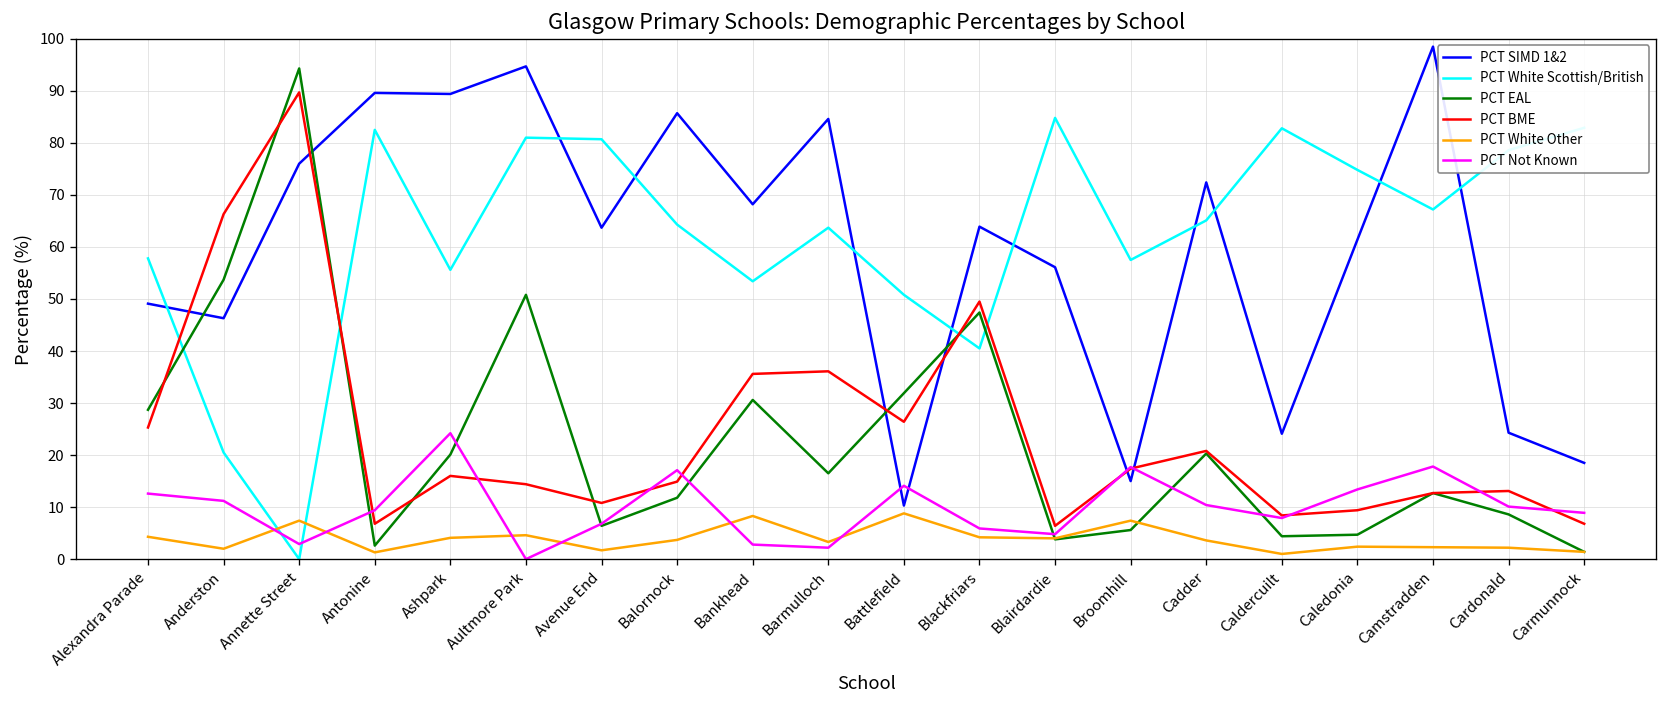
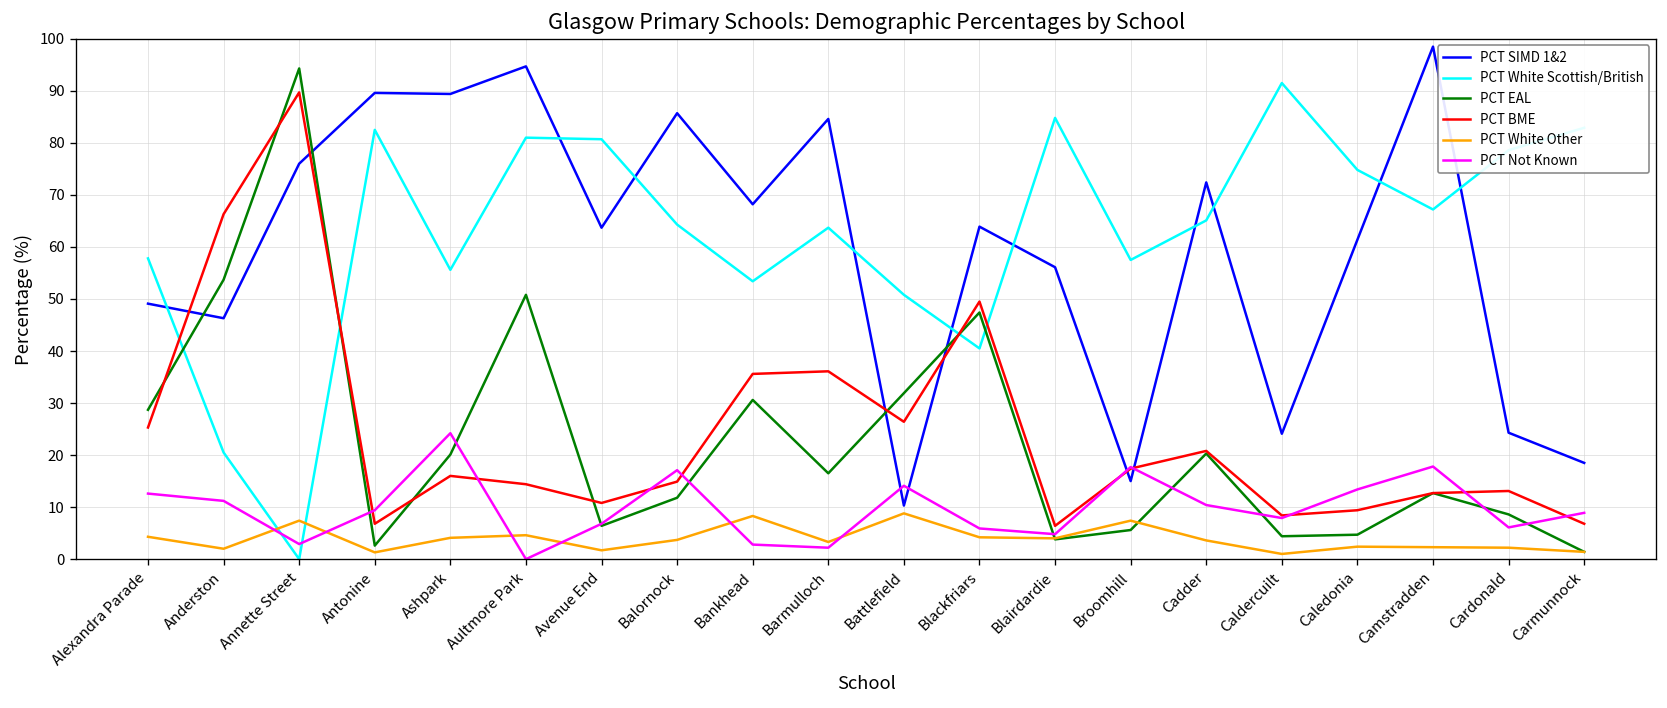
  {
    "PCT SIMD 1&2": {
      "Alexandra Parade": 49,
      "Anderston": 46,
      "Annette Street": 76,
      "Antonine": 90,
      "Ashpark": 89,
      "Aultmore Park": 95,
      "Avenue End": 64,
      "Balornock": 86,
      "Bankhead": 68,
      "Barmulloch": 85,
      "Battlefield": 10,
      "Blackfriars": 64,
      "Blairdardie": 56,
      "Broomhill": 15,
      "Cadder": 72,
      "Caldercuilt": 24,
      "Caledonia": 61,
      "Camstradden": 99,
      "Cardonald": 24,
      "Carmunnock": 19
    },
    "PCT White Scottish/British": {
      "Alexandra Parade": 58,
      "Anderston": 21,
      "Annette Street": 0,
      "Antonine": 83,
      "Ashpark": 56,
      "Aultmore Park": 81,
      "Avenue End": 81,
      "Balornock": 64,
      "Bankhead": 53,
      "Barmulloch": 64,
      "Battlefield": 51,
      "Blackfriars": 41,
      "Blairdardie": 85,
      "Broomhill": 58,
      "Cadder": 65,
-     "Caldercuilt": 83,
+     "Caldercuilt": 92,
      "Caledonia": 75,
      "Camstradden": 67
    },
    "PCT EAL": {
      "Alexandra Parade": 29,
      "Anderston": 54,
      "Annette Street": 94,
      "Antonine": 3,
      "Ashpark": 20,
      "Aultmore Park": 51,
      "Balornock": 12,
      "Bankhead": 31,
      "Barmulloch": 17,
      "Battlefield": 32,
      "Blackfriars": 47,
      "Broomhill": 6,
      "Caldercuilt": 4,
      "Caledonia": 5,
      "Cardonald": 9
    },
    "PCT BME": {
      "Alexandra Parade": 25,
      "Anderston": 66,
      "Annette Street": 90,
      "Antonine": 7,
      "Ashpark": 16,
      "Aultmore Park": 14,
      "Avenue End": 11,
      "Balornock": 15,
      "Bankhead": 36,
      "Barmulloch": 36,
      "Battlefield": 26,
      "Blackfriars": 50,
      "Blairdardie": 6,
      "Caledonia": 9,
      "Cardonald": 13,
      "Carmunnock": 7
    },
    "PCT White Other": {
      "Alexandra Parade": 4,
      "Anderston": 2,
      "Annette Street": 7,
      "Antonine": 1,
      "Ashpark": 4,
      "Aultmore Park": 5,
      "Avenue End": 2,
      "Balornock": 4,
      "Bankhead": 8,
      "Barmulloch": 3,
      "Battlefield": 9,
      "Blackfriars": 4,
      "Broomhill": 7,
      "Cadder": 4,
      "Caldercuilt": 1,
      "Caledonia": 2,
      "Camstradden": 2,
      "Cardonald": 2
    },
    "PCT Not Known": {
      "Alexandra Parade": 13,
      "Anderston": 11,
      "Annette Street": 3,
      "Antonine": 9,
      "Ashpark": 24,
      "Aultmore Park": 0,
      "Balornock": 17,
      "Bankhead": 3,
      "Barmulloch": 2,
      "Battlefield": 14,
      "Blackfriars": 6,
      "Blairdardie": 5,
      "Cadder": 10,
      "Caledonia": 13,
      "Camstradden": 18,
-     "Cardonald": 10,
+     "Cardonald": 6,
      "Carmunnock": 9
    }
  }
